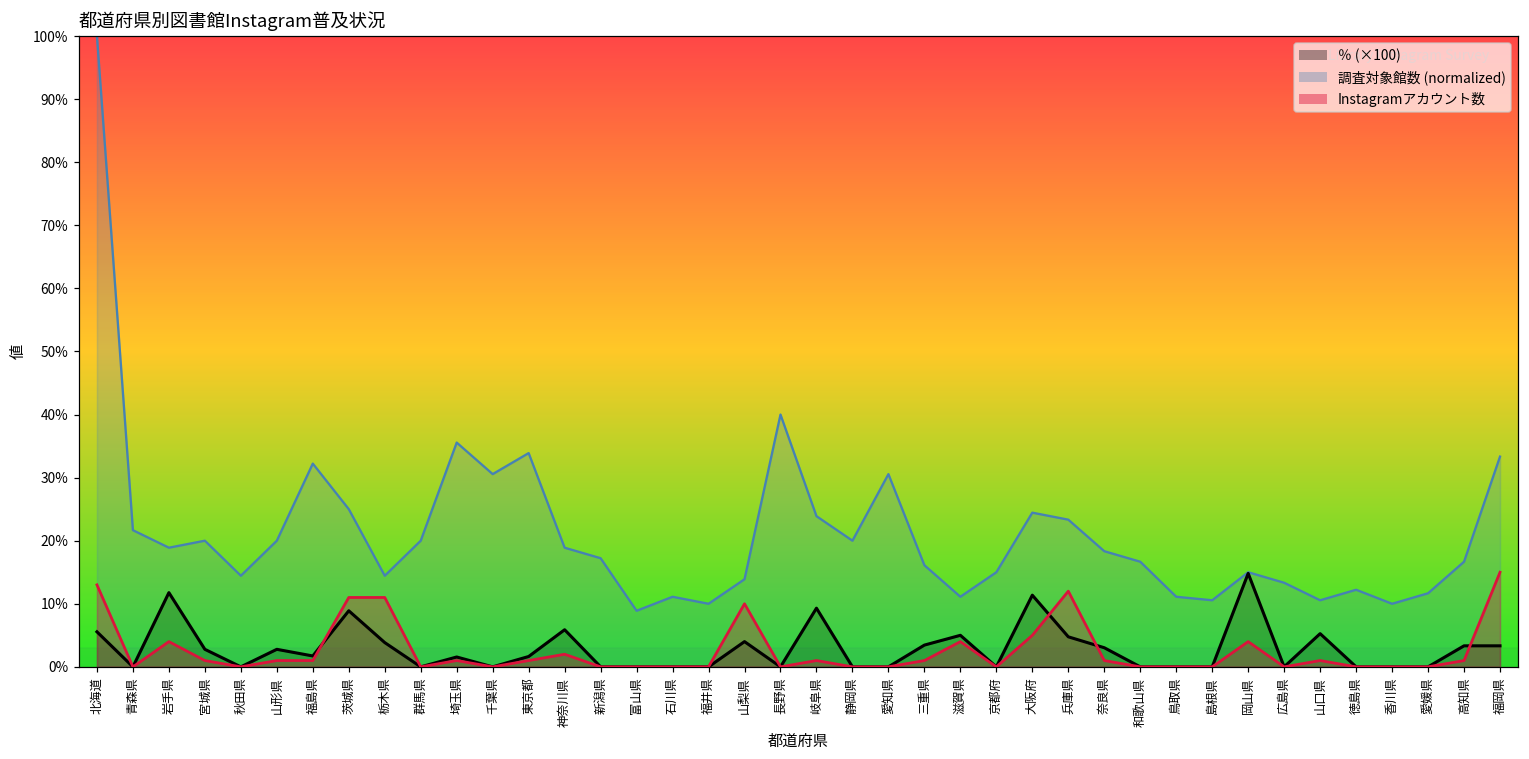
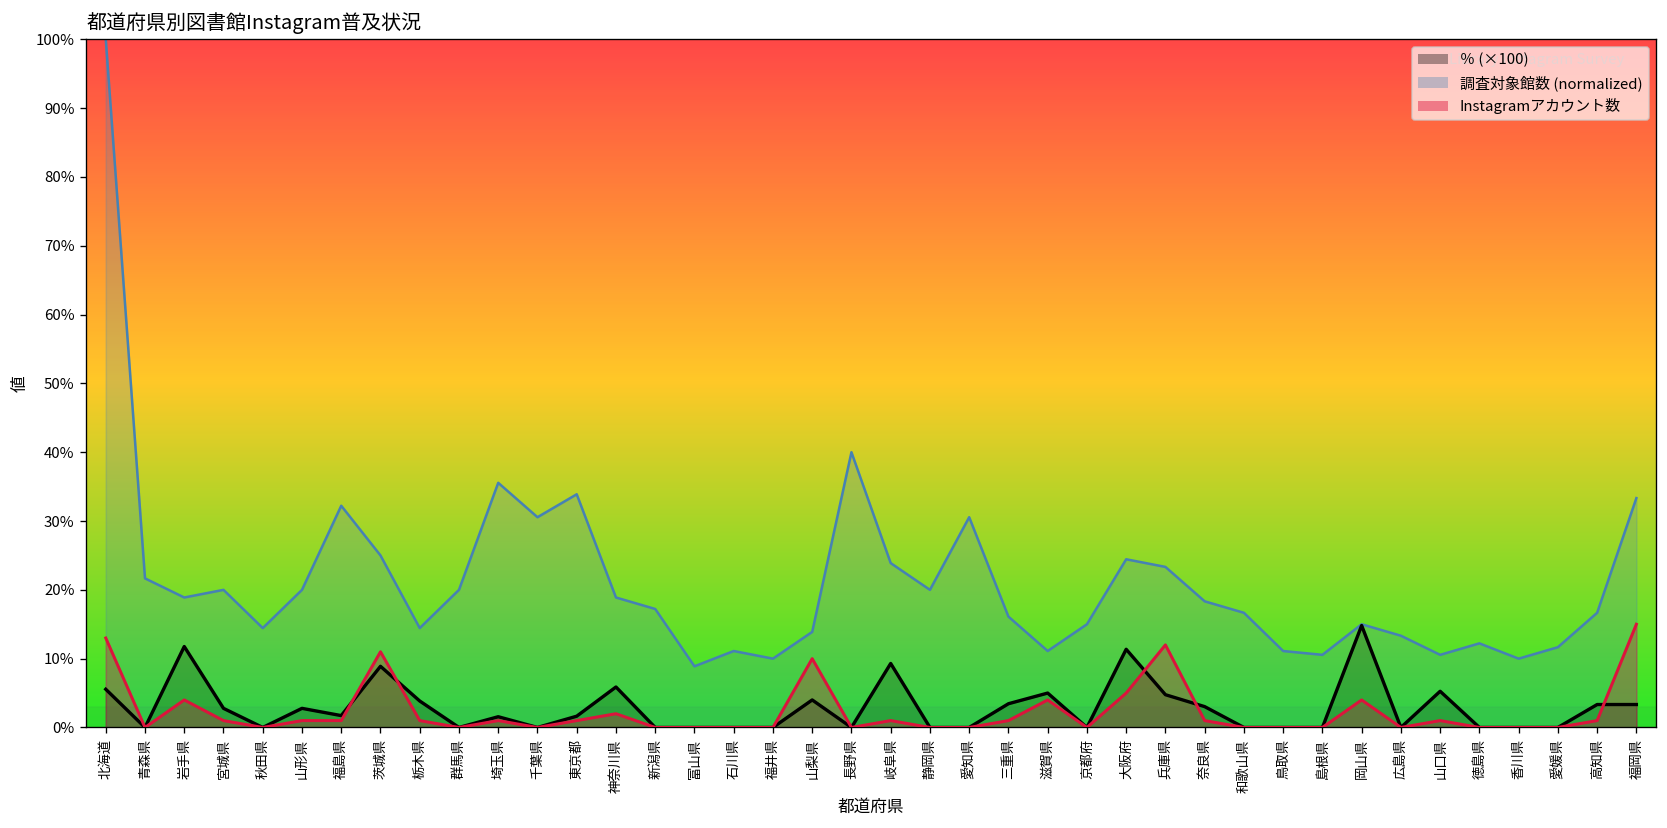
  {
    "Instagramアカウント数": {
      "北海道": "13%",
      "岩手県": "4%",
      "宮城県": "1%",
      "山形県": "1%",
      "福島県": "1%",
      "茨城県": "11%",
-     "栃木県": "11%",
+     "栃木県": "1%",
      "埼玉県": "1%",
      "東京都": "1%",
      "神奈川県": "2%",
      "山梨県": "10%",
      "岐阜県": "1%",
      "三重県": "1%",
      "滋賀県": "4%",
      "大阪府": "5%",
      "兵庫県": "12%",
      "奈良県": "1%",
      "岡山県": "4%",
      "山口県": "1%",
      "高知県": "1%",
      "福岡県": "15%"
    }
  }
